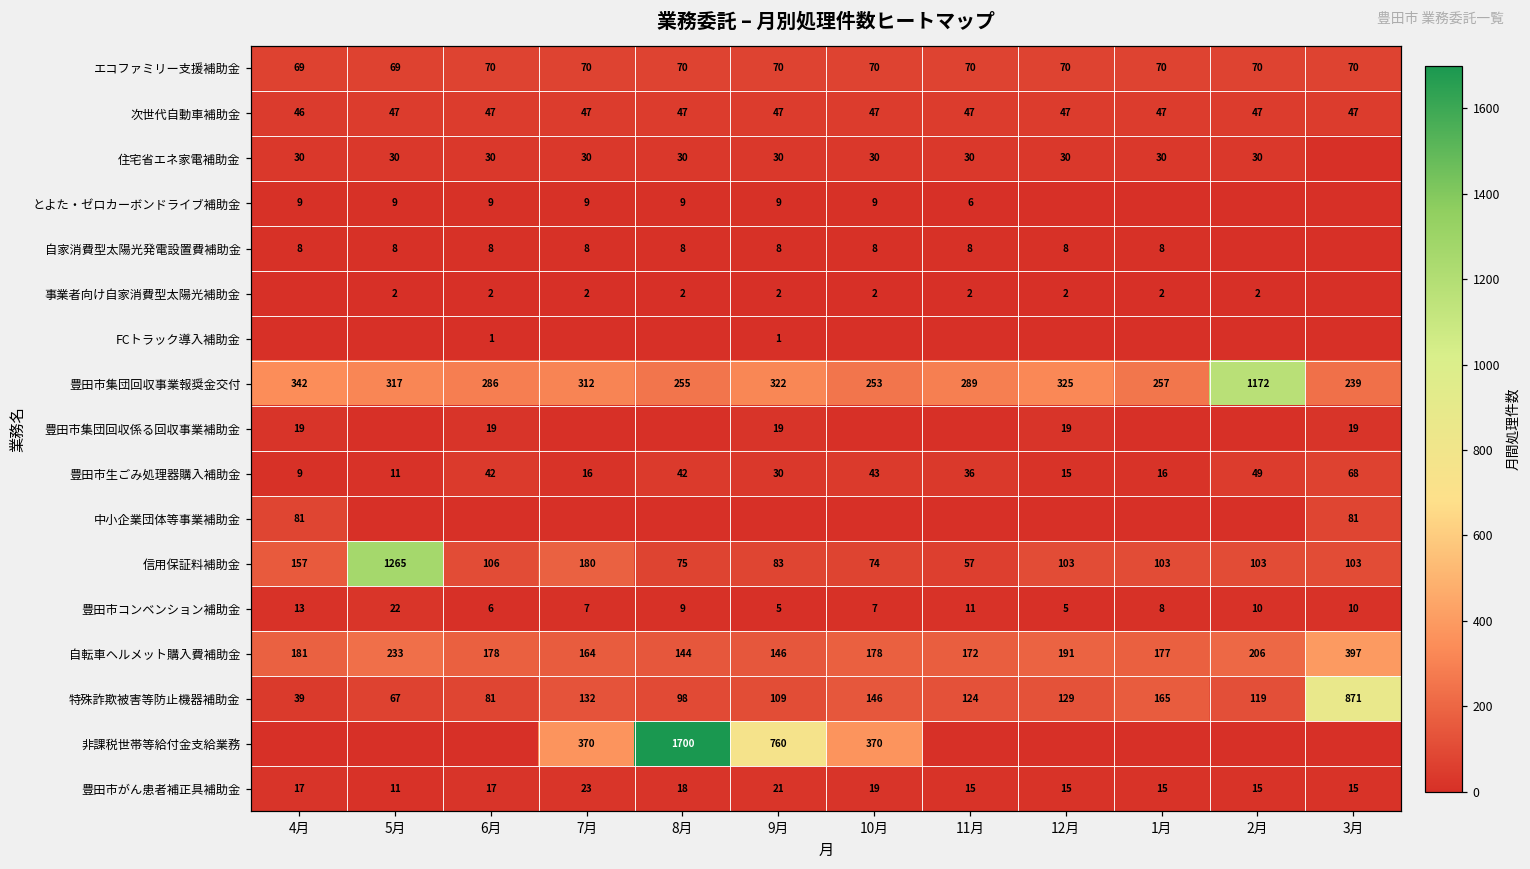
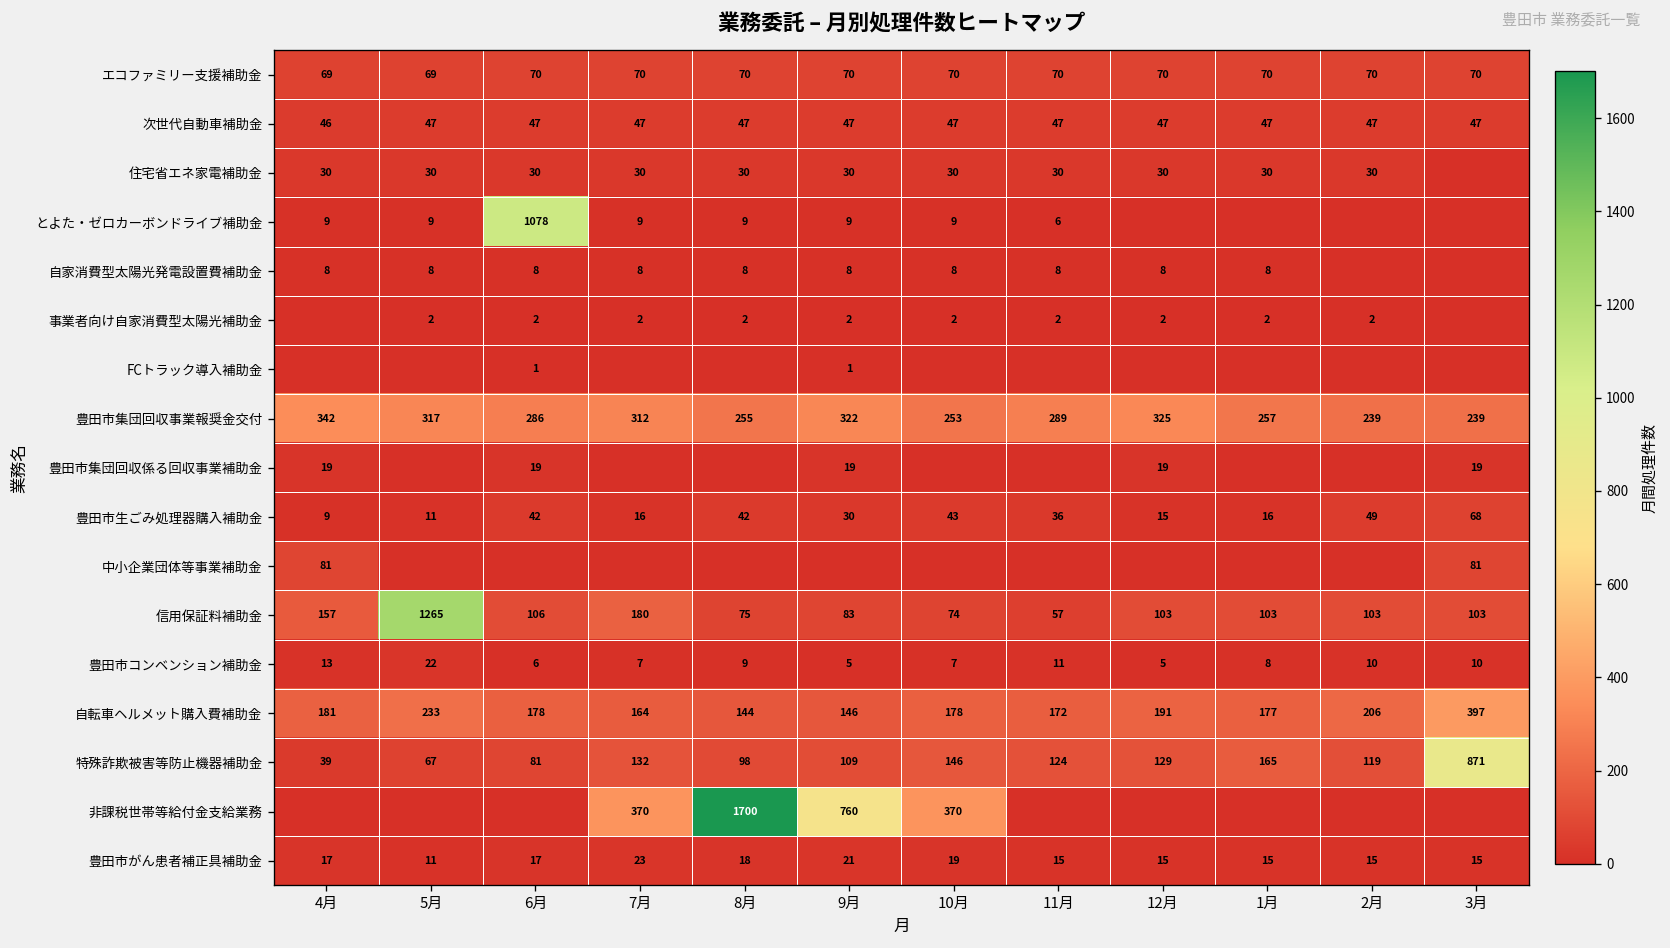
  {
    "エコファミリー支援補助金": {
      "4月": 69,
      "5月": 69,
      "6月": 70,
      "7月": 70,
      "8月": 70,
      "9月": 70,
      "10月": 70,
      "11月": 70,
      "12月": 70,
      "1月": 70,
      "2月": 70,
      "3月": 70
    },
    "次世代自動車補助金": {
      "4月": 46,
      "5月": 47,
      "6月": 47,
      "7月": 47,
      "8月": 47,
      "9月": 47,
      "10月": 47,
      "11月": 47,
      "12月": 47,
      "1月": 47,
      "2月": 47,
      "3月": 47
    },
    "住宅省エネ家電補助金": {
      "4月": 30,
      "5月": 30,
      "6月": 30,
      "7月": 30,
      "8月": 30,
      "9月": 30,
      "10月": 30,
      "11月": 30,
      "12月": 30,
      "1月": 30,
      "2月": 30
    },
    "とよた・ゼロカーボンドライブ補助金": {
      "4月": 9,
      "5月": 9,
-     "6月": 9,
+     "6月": 1078,
      "7月": 9,
      "8月": 9,
      "9月": 9,
      "10月": 9,
      "11月": 6
    },
    "自家消費型太陽光発電設置費補助金": {
      "4月": 8,
      "5月": 8,
      "6月": 8,
      "7月": 8,
      "8月": 8,
      "9月": 8,
      "10月": 8,
      "11月": 8,
      "12月": 8,
      "1月": 8
    },
    "事業者向け自家消費型太陽光補助金": {
      "5月": 2,
      "6月": 2,
      "7月": 2,
      "8月": 2,
      "9月": 2,
      "10月": 2,
      "11月": 2,
      "12月": 2,
      "1月": 2,
      "2月": 2
    },
    "FCトラック導入補助金": {
      "6月": 1,
      "9月": 1
    },
    "豊田市集団回収事業報奨金交付": {
      "4月": 342,
      "5月": 317,
      "6月": 286,
      "7月": 312,
      "8月": 255,
      "9月": 322,
      "10月": 253,
      "11月": 289,
      "12月": 325,
      "1月": 257,
-     "2月": 1172,
+     "2月": 239,
      "3月": 239
    },
    "豊田市集団回収係る回収事業補助金": {
      "4月": 19,
      "6月": 19,
      "9月": 19,
      "12月": 19,
      "3月": 19
    },
    "豊田市生ごみ処理器購入補助金": {
      "4月": 9,
      "5月": 11,
      "6月": 42,
      "7月": 16,
      "8月": 42,
      "9月": 30,
      "10月": 43,
      "11月": 36,
      "12月": 15,
      "1月": 16,
      "2月": 49,
      "3月": 68
    },
    "中小企業団体等事業補助金": {
      "4月": 81,
      "3月": 81
    },
    "信用保証料補助金": {
      "4月": 157,
      "5月": 1265,
      "6月": 106,
      "7月": 180,
      "8月": 75,
      "9月": 83,
      "10月": 74,
      "11月": 57,
      "12月": 103,
      "1月": 103,
      "2月": 103,
      "3月": 103
    },
    "豊田市コンベンション補助金": {
      "4月": 13,
      "5月": 22,
      "6月": 6,
      "7月": 7,
      "8月": 9,
      "9月": 5,
      "10月": 7,
      "11月": 11,
      "12月": 5,
      "1月": 8,
      "2月": 10,
      "3月": 10
    },
    "自転車ヘルメット購入費補助金": {
      "4月": 181,
      "5月": 233,
      "6月": 178,
      "7月": 164,
      "8月": 144,
      "9月": 146,
      "10月": 178,
      "11月": 172,
      "12月": 191,
      "1月": 177,
      "2月": 206,
      "3月": 397
    },
    "特殊詐欺被害等防止機器補助金": {
      "4月": 39,
      "5月": 67,
      "6月": 81,
      "7月": 132,
      "8月": 98,
      "9月": 109,
      "10月": 146,
      "11月": 124,
      "12月": 129,
      "1月": 165,
      "2月": 119,
      "3月": 871
    },
    "非課税世帯等給付金支給業務": {
      "7月": 370,
      "8月": 1700,
      "9月": 760,
      "10月": 370
    },
    "豊田市がん患者補正具補助金": {
      "4月": 17,
      "5月": 11,
      "6月": 17,
      "7月": 23,
      "8月": 18,
      "9月": 21,
      "10月": 19,
      "11月": 15,
      "12月": 15,
      "1月": 15,
      "2月": 15,
      "3月": 15
    }
  }
